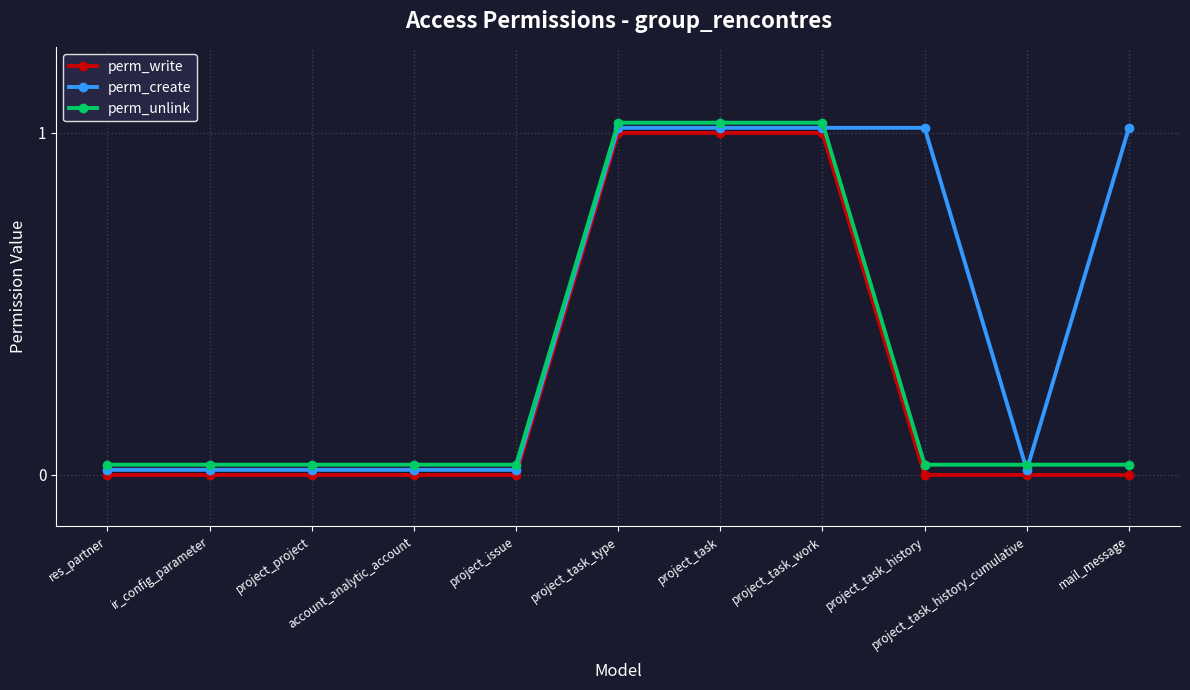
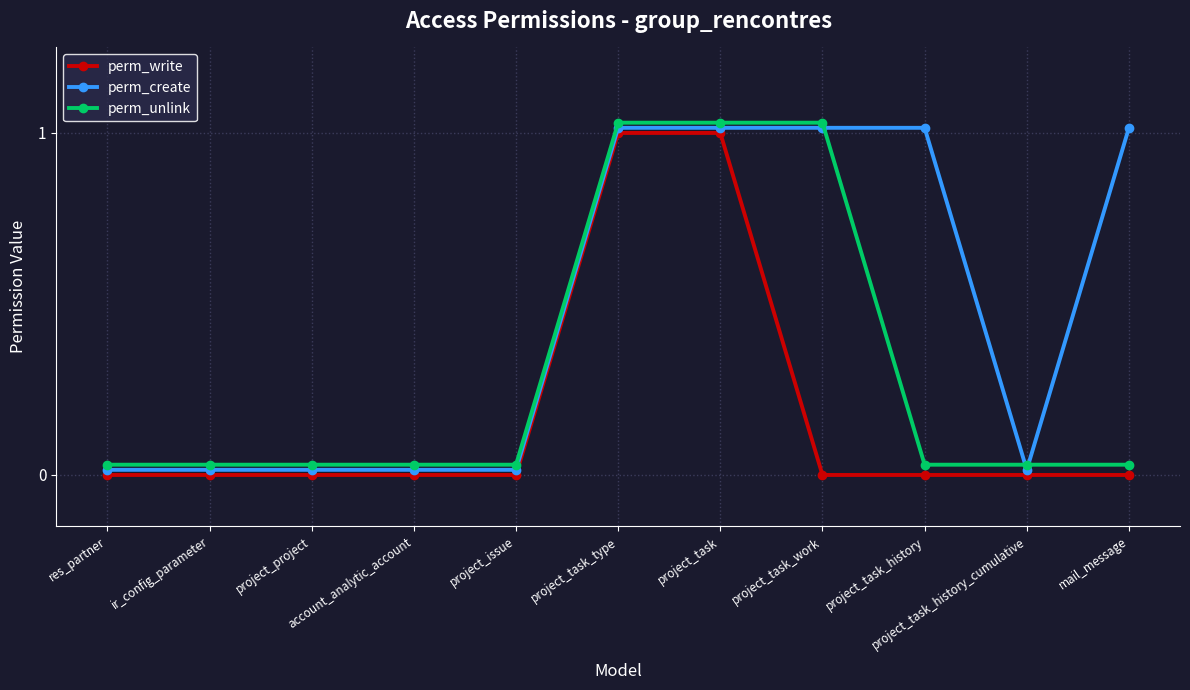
  {
    "perm_write": {
      "res_partner": 0,
      "ir_config_parameter": 0,
      "project_project": 0,
      "account_analytic_account": 0,
      "project_issue": 0,
      "project_task_type": 1,
      "project_task": 1,
-     "project_task_work": 1,
+     "project_task_work": 0,
      "project_task_history": 0,
      "project_task_history_cumulative": 0,
      "mail_message": 0
    },
    "perm_create": {
      "res_partner": 0.02,
      "ir_config_parameter": 0.02,
      "project_project": 0.02,
      "account_analytic_account": 0.02,
      "project_issue": 0.02,
      "project_task_type": 1.02,
      "project_task": 1.02,
      "project_task_work": 1.02,
      "project_task_history": 1.02,
      "project_task_history_cumulative": 0.02,
      "mail_message": 1.02
    },
    "perm_unlink": {
      "res_partner": 0.03,
      "ir_config_parameter": 0.03,
      "project_project": 0.03,
      "account_analytic_account": 0.03,
      "project_issue": 0.03,
      "project_task_type": 1.03,
      "project_task": 1.03,
      "project_task_work": 1.03,
      "project_task_history": 0.03,
      "project_task_history_cumulative": 0.03,
      "mail_message": 0.03
    }
  }
